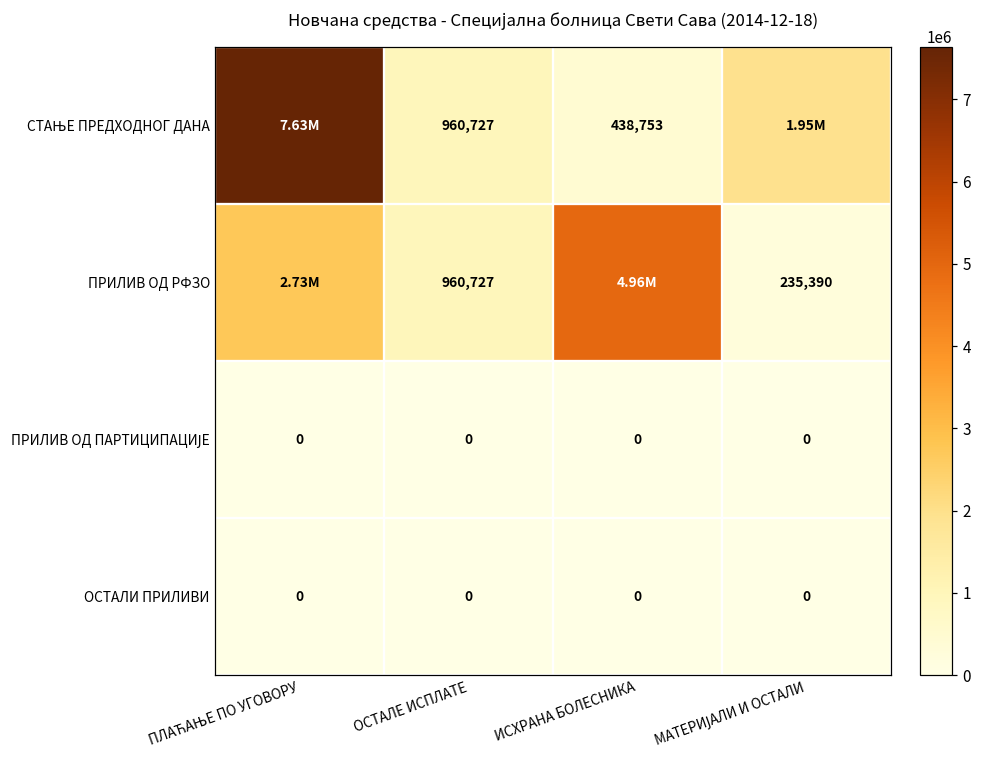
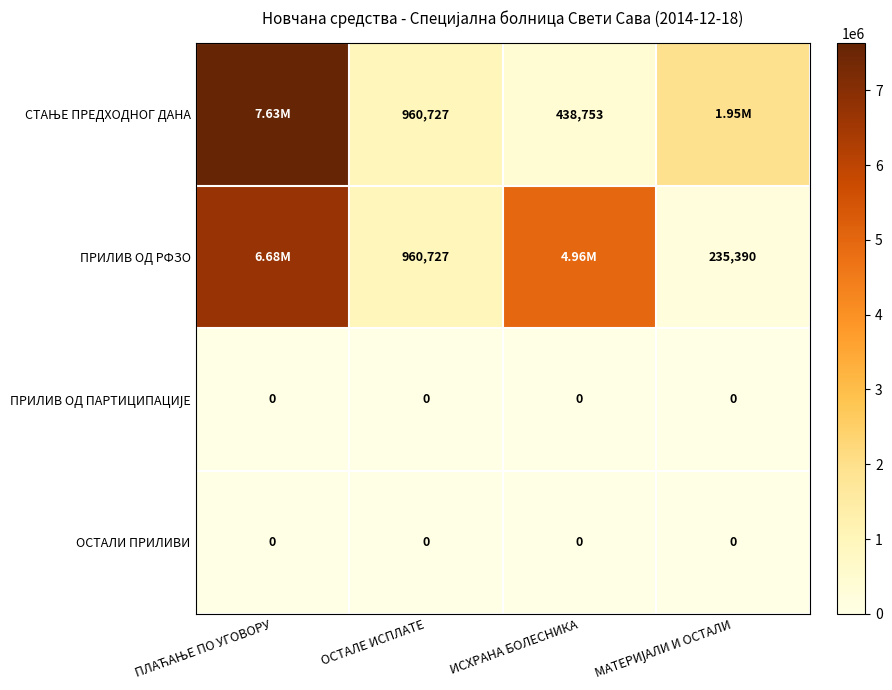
  {
    "СТАЊЕ ПРЕДХОДНОГ ДАНА": {
      "ПЛАЋАЊЕ ПО УГОВОРУ": "7.63M",
      "ОСТАЛЕ ИСПЛАТЕ": "960,727",
      "ИСХРАНА БОЛЕСНИКА": "438,753",
      "МАТЕРИЈАЛИ И ОСТАЛИ": "1.95M"
    },
    "ПРИЛИВ ОД РФЗО": {
-     "ПЛАЋАЊЕ ПО УГОВОРУ": "2.73M",
+     "ПЛАЋАЊЕ ПО УГОВОРУ": "6.68M",
      "ОСТАЛЕ ИСПЛАТЕ": "960,727",
      "ИСХРАНА БОЛЕСНИКА": "4.96M",
      "МАТЕРИЈАЛИ И ОСТАЛИ": "235,390"
    },
    "ПРИЛИВ ОД ПАРТИЦИПАЦИЈЕ": {
      "ПЛАЋАЊЕ ПО УГОВОРУ": "0",
      "ОСТАЛЕ ИСПЛАТЕ": "0",
      "ИСХРАНА БОЛЕСНИКА": "0",
      "МАТЕРИЈАЛИ И ОСТАЛИ": "0"
    },
    "ОСТАЛИ ПРИЛИВИ": {
      "ПЛАЋАЊЕ ПО УГОВОРУ": "0",
      "ОСТАЛЕ ИСПЛАТЕ": "0",
      "ИСХРАНА БОЛЕСНИКА": "0",
      "МАТЕРИЈАЛИ И ОСТАЛИ": "0"
    }
  }
